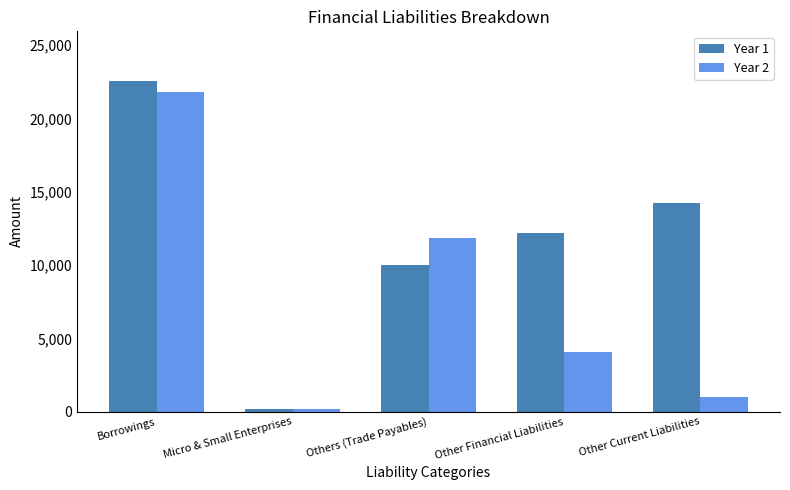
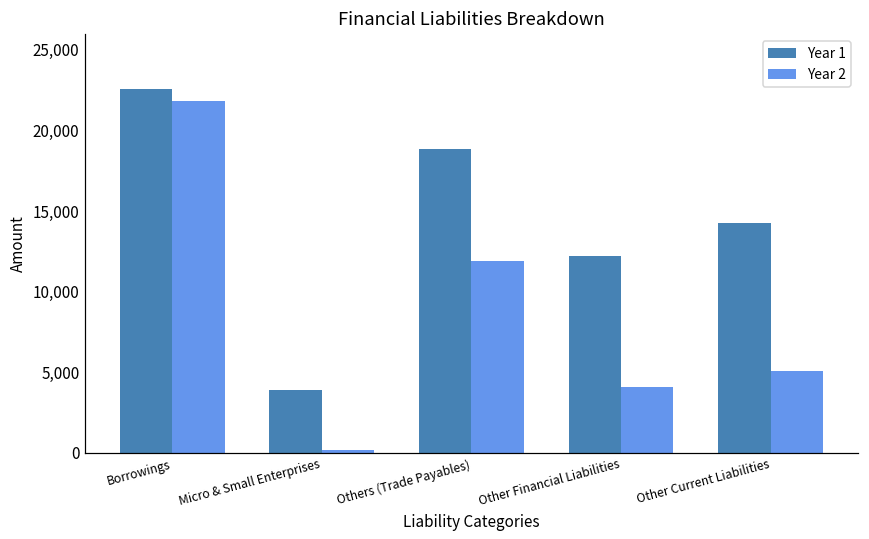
  {
    "Year 1": {
      "Borrowings": "22,600",
-     "Micro & Small Enterprises": "200",
-     "Others (Trade Payables)": "10,000",
+     "Micro & Small Enterprises": "3,900",
+     "Others (Trade Payables)": "18,800",
      "Other Financial Liabilities": "12,200",
      "Other Current Liabilities": "14,200"
    },
    "Year 2": {
      "Borrowings": "21,800",
      "Others (Trade Payables)": "11,900",
      "Other Financial Liabilities": "4,100",
-     "Other Current Liabilities": "1,000"
+     "Other Current Liabilities": "5,000"
    }
  }
